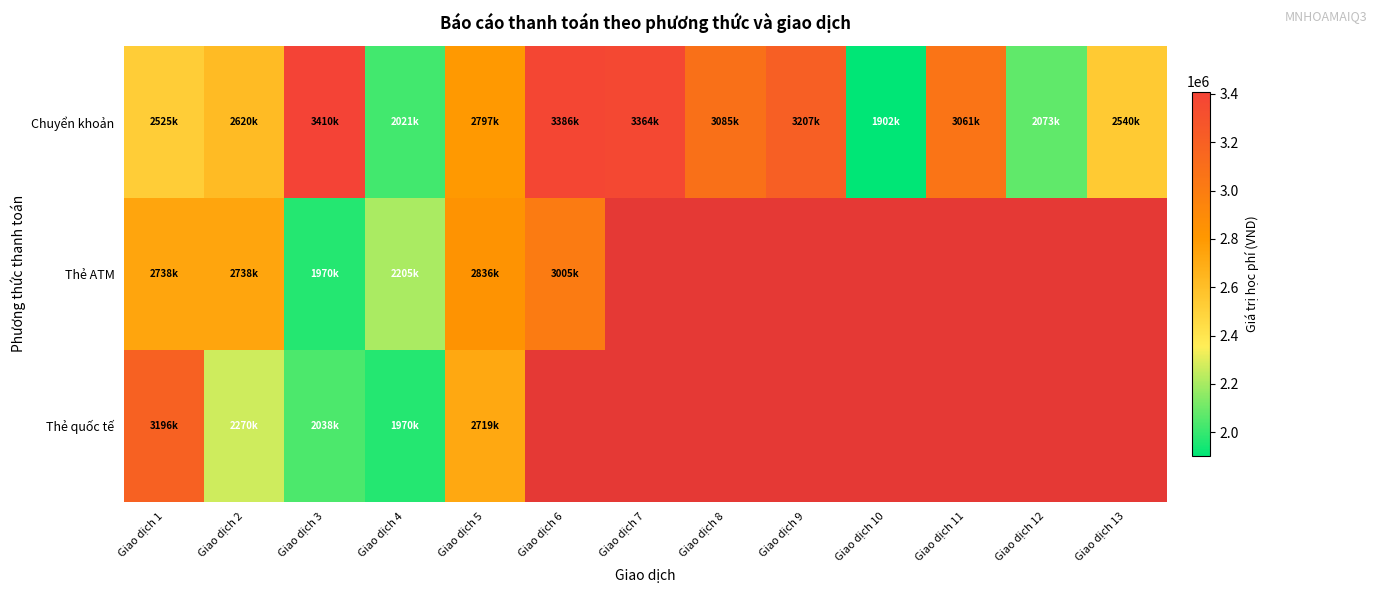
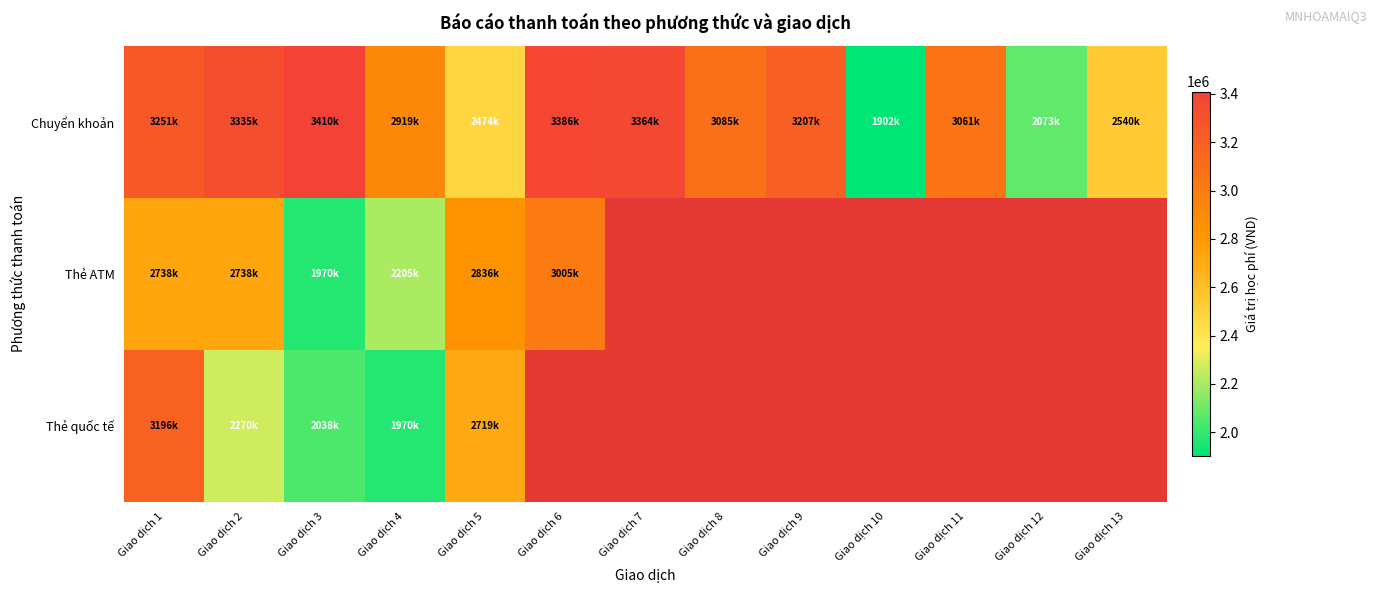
  {
    "Chuyển khoản": {
-     "Giao dịch 1": "2525k",
-     "Giao dịch 2": "2620k",
+     "Giao dịch 1": "3251k",
+     "Giao dịch 2": "3335k",
      "Giao dịch 3": "3410k",
-     "Giao dịch 4": "2021k",
-     "Giao dịch 5": "2797k",
+     "Giao dịch 4": "2919k",
+     "Giao dịch 5": "2474k",
      "Giao dịch 6": "3386k",
      "Giao dịch 7": "3364k",
      "Giao dịch 8": "3085k",
      "Giao dịch 9": "3207k",
      "Giao dịch 10": "1902k",
      "Giao dịch 11": "3061k",
      "Giao dịch 12": "2073k",
      "Giao dịch 13": "2540k"
    },
    "Thẻ ATM": {
      "Giao dịch 1": "2738k",
      "Giao dịch 2": "2738k",
      "Giao dịch 3": "1970k",
      "Giao dịch 4": "2205k",
      "Giao dịch 5": "2836k",
      "Giao dịch 6": "3005k"
    },
    "Thẻ quốc tế": {
      "Giao dịch 1": "3196k",
      "Giao dịch 2": "2270k",
      "Giao dịch 3": "2038k",
      "Giao dịch 4": "1970k",
      "Giao dịch 5": "2719k"
    }
  }
